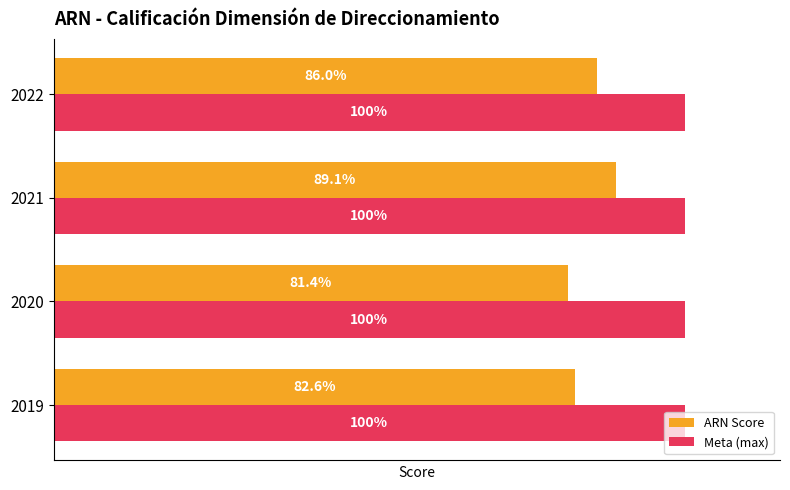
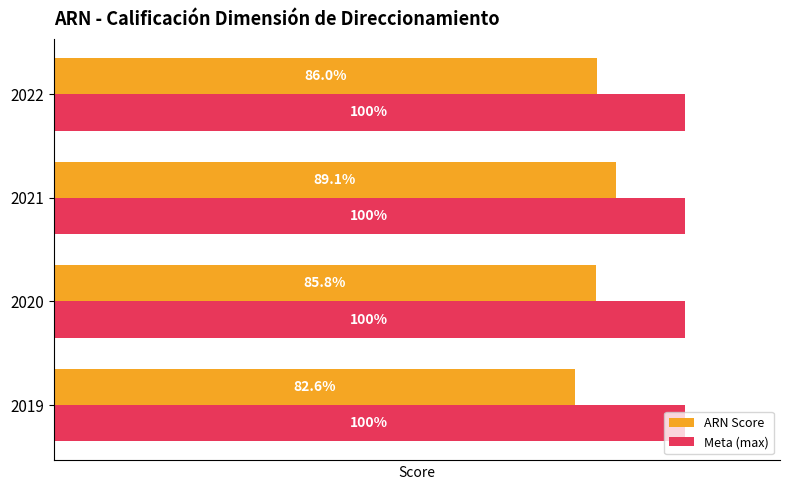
  {
    "ARN Score": {
      "2022": "86.0%",
      "2021": "89.1%",
-     "2020": "81.4%",
+     "2020": "85.8%",
      "2019": "82.6%"
    },
    "Meta (max)": {
      "2022": "100%",
      "2021": "100%",
      "2020": "100%"
    }
  }
